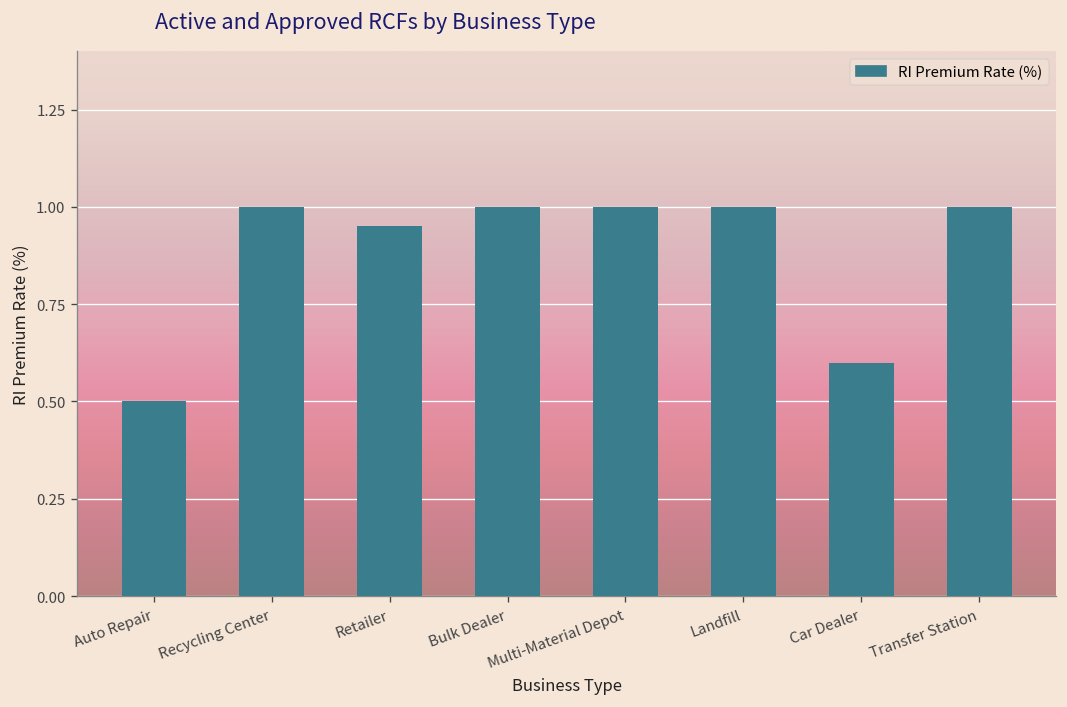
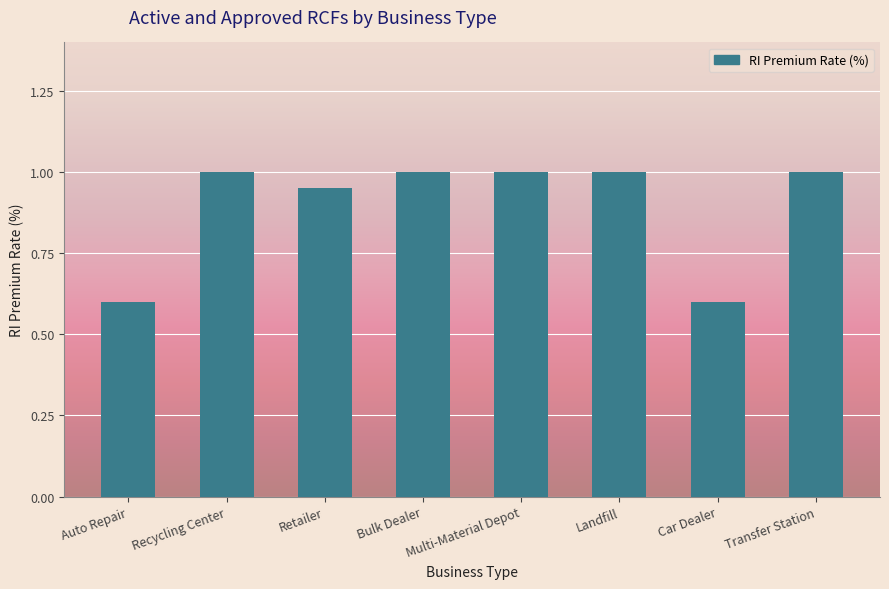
  {
-   "Auto Repair": 0.5,
+   "Auto Repair": 0.6,
    "Recycling Center": 1.0,
    "Retailer": 0.95,
    "Bulk Dealer": 1.0,
    "Multi-Material Depot": 1.0,
    "Landfill": 1.0,
    "Car Dealer": 0.6,
    "Transfer Station": 1.0
  }
